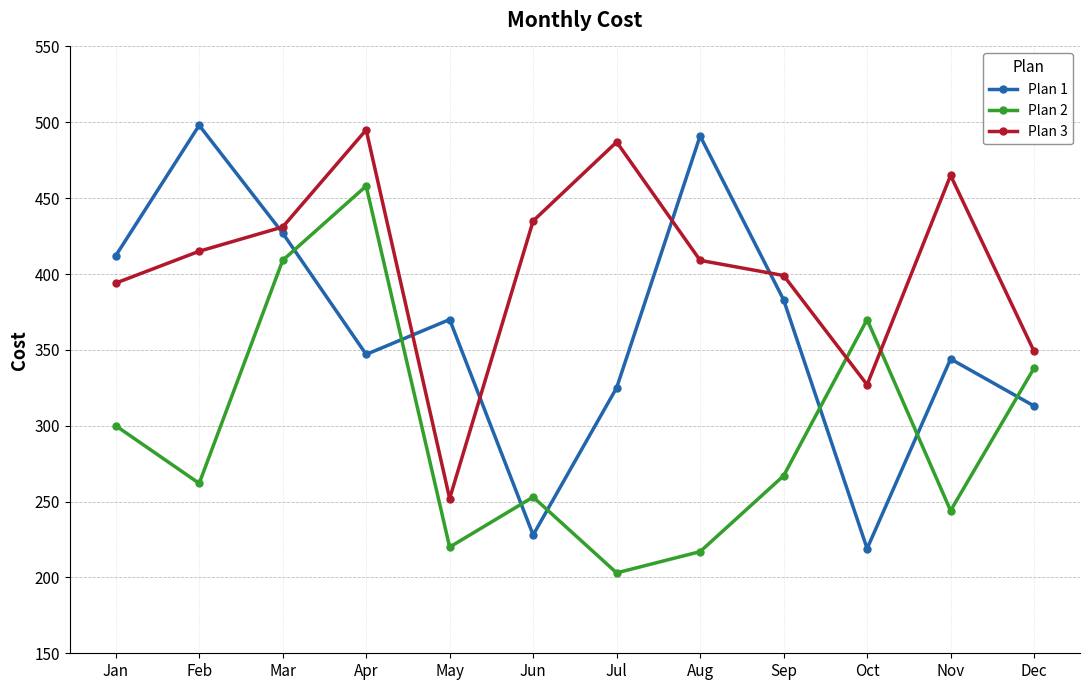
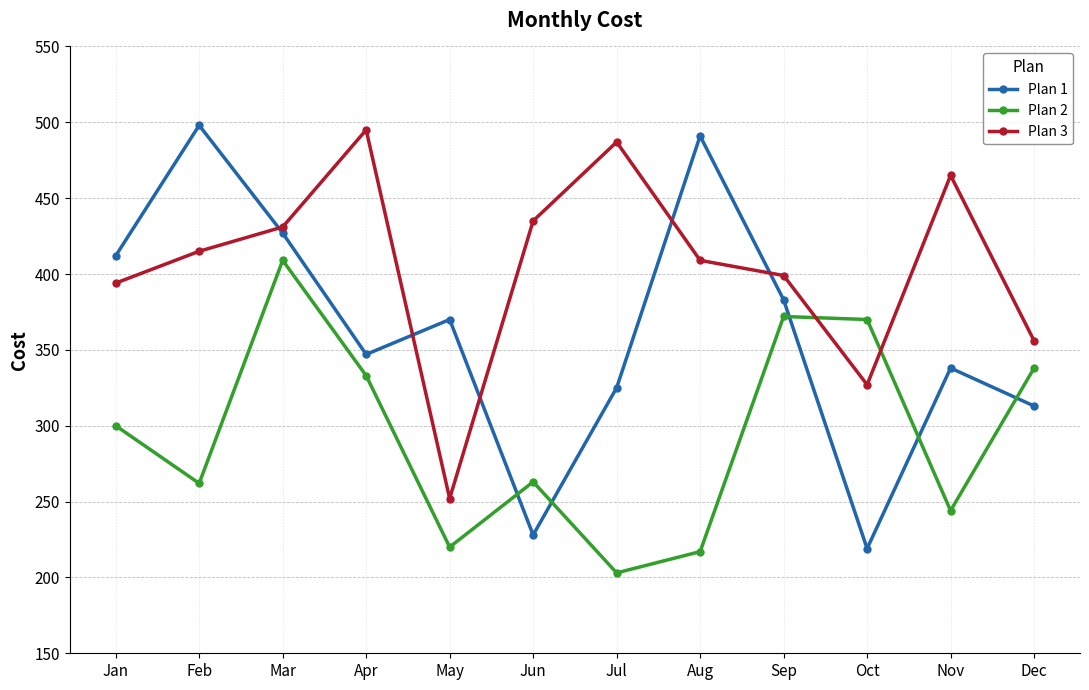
  {
    "Plan 1": {
      "Jan": 412,
      "Feb": 498,
      "Mar": 427,
      "Apr": 347,
      "May": 370,
      "Jun": 228,
      "Jul": 325,
      "Aug": 491,
      "Sep": 383,
      "Oct": 219,
-     "Nov": 344,
+     "Nov": 338,
      "Dec": 313
    },
    "Plan 2": {
      "Jan": 300,
      "Feb": 262,
      "Mar": 409,
-     "Apr": 458,
+     "Apr": 333,
      "May": 220,
-     "Jun": 253,
+     "Jun": 263,
      "Jul": 203,
      "Aug": 217,
-     "Sep": 267,
+     "Sep": 372,
      "Oct": 370,
      "Nov": 244,
      "Dec": 338
    },
    "Plan 3": {
      "Jan": 394,
      "Feb": 415,
      "Mar": 431,
      "Apr": 495,
      "May": 252,
      "Jun": 435,
      "Jul": 487,
      "Aug": 409,
      "Sep": 399,
      "Oct": 327,
      "Nov": 465,
-     "Dec": 349
+     "Dec": 356
    }
  }
